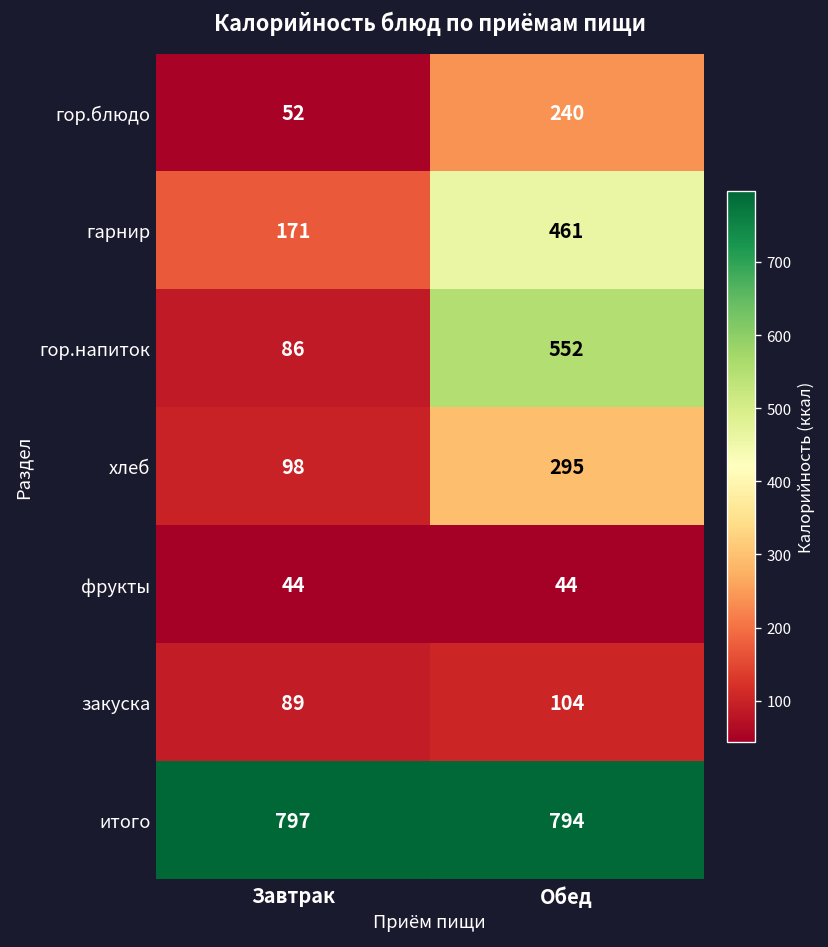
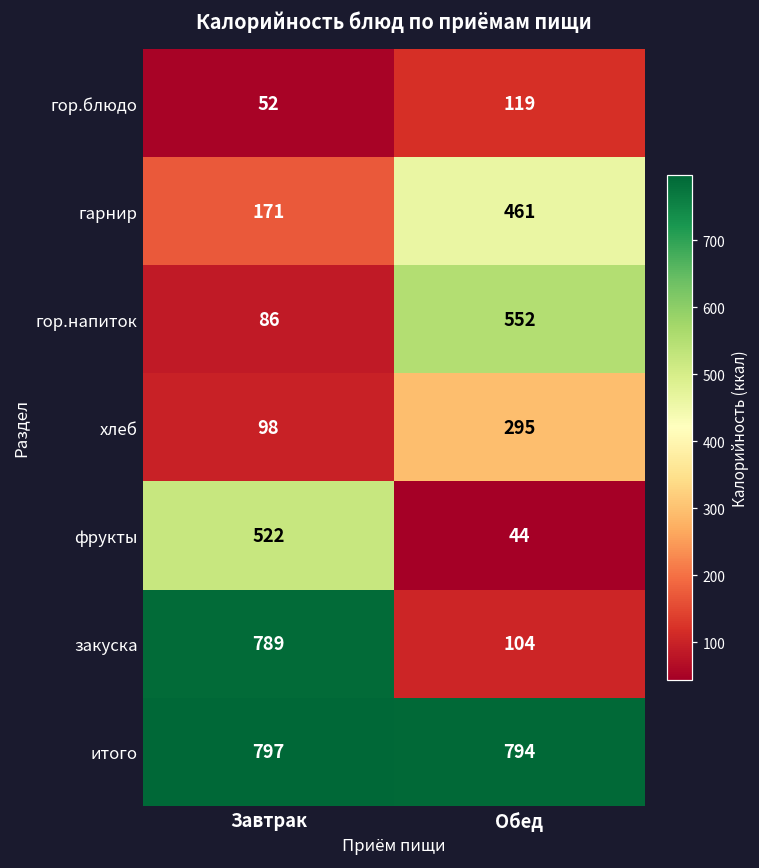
  {
    "гор.блюдо": {
      "Завтрак": 52,
-     "Обед": 240
+     "Обед": 119
    },
    "гарнир": {
      "Завтрак": 171,
      "Обед": 461
    },
    "гор.напиток": {
      "Завтрак": 86,
      "Обед": 552
    },
    "хлеб": {
      "Завтрак": 98,
      "Обед": 295
    },
    "фрукты": {
-     "Завтрак": 44,
+     "Завтрак": 522,
      "Обед": 44
    },
    "закуска": {
-     "Завтрак": 89,
+     "Завтрак": 789,
      "Обед": 104
    },
    "итого": {
      "Завтрак": 797,
      "Обед": 794
    }
  }
